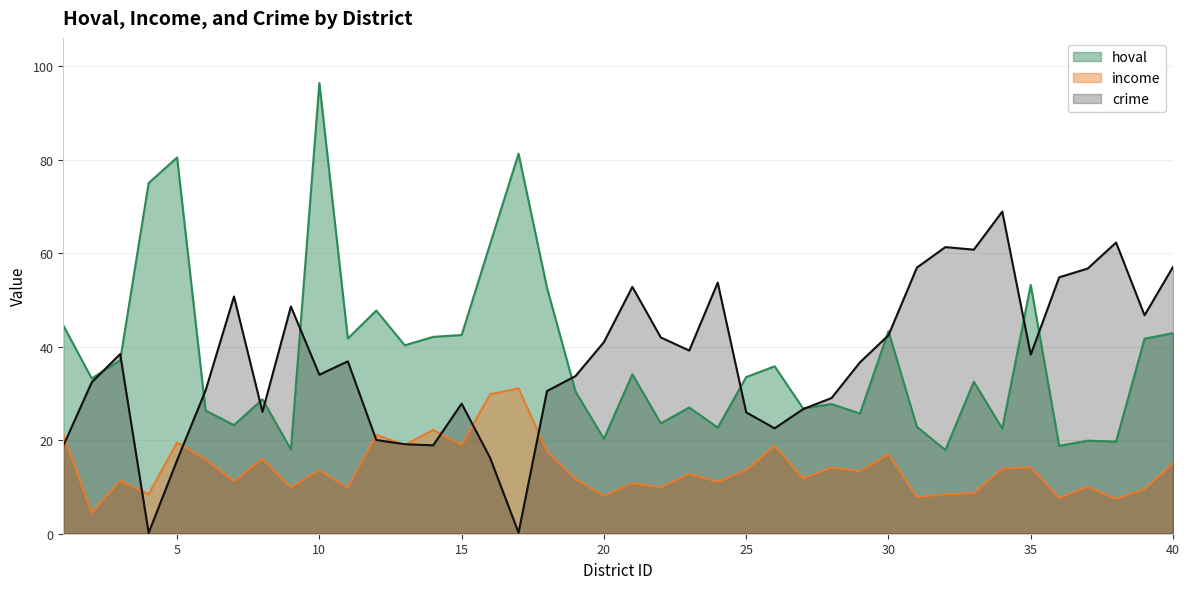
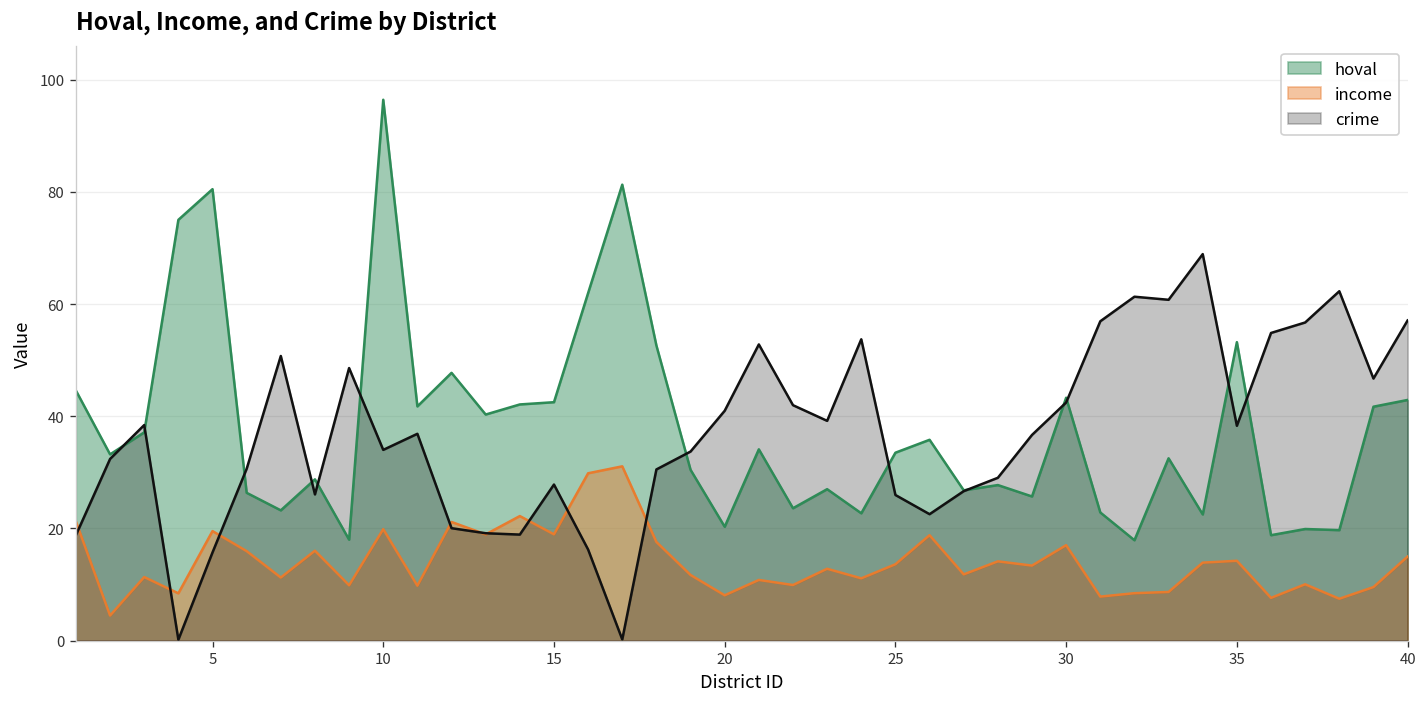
  {
    "income": {
      "5": 20,
-     "10": 14,
+     "10": 20,
      "15": 19,
      "20": 8,
      "25": 14,
      "30": 17,
      "35": 14,
      "40": 15
    }
  }
